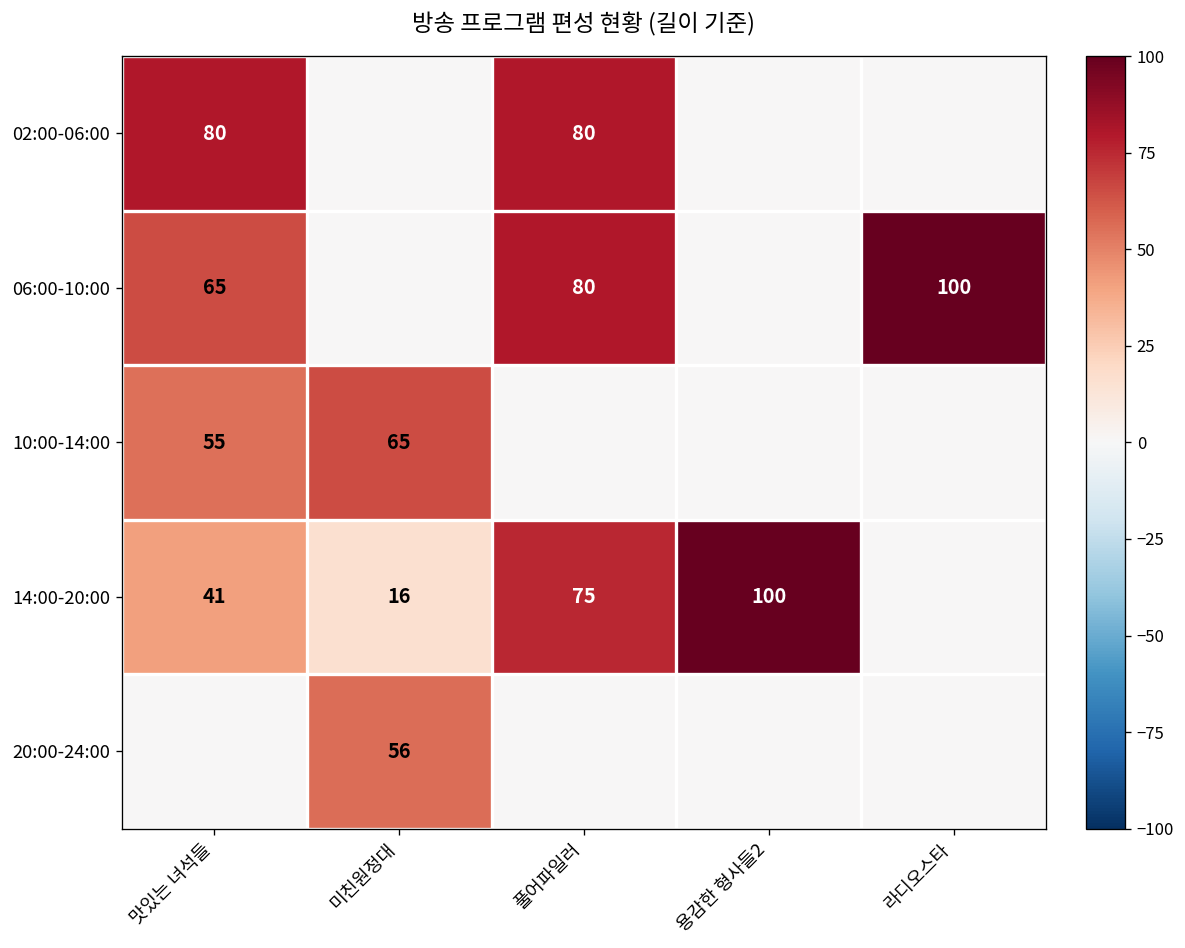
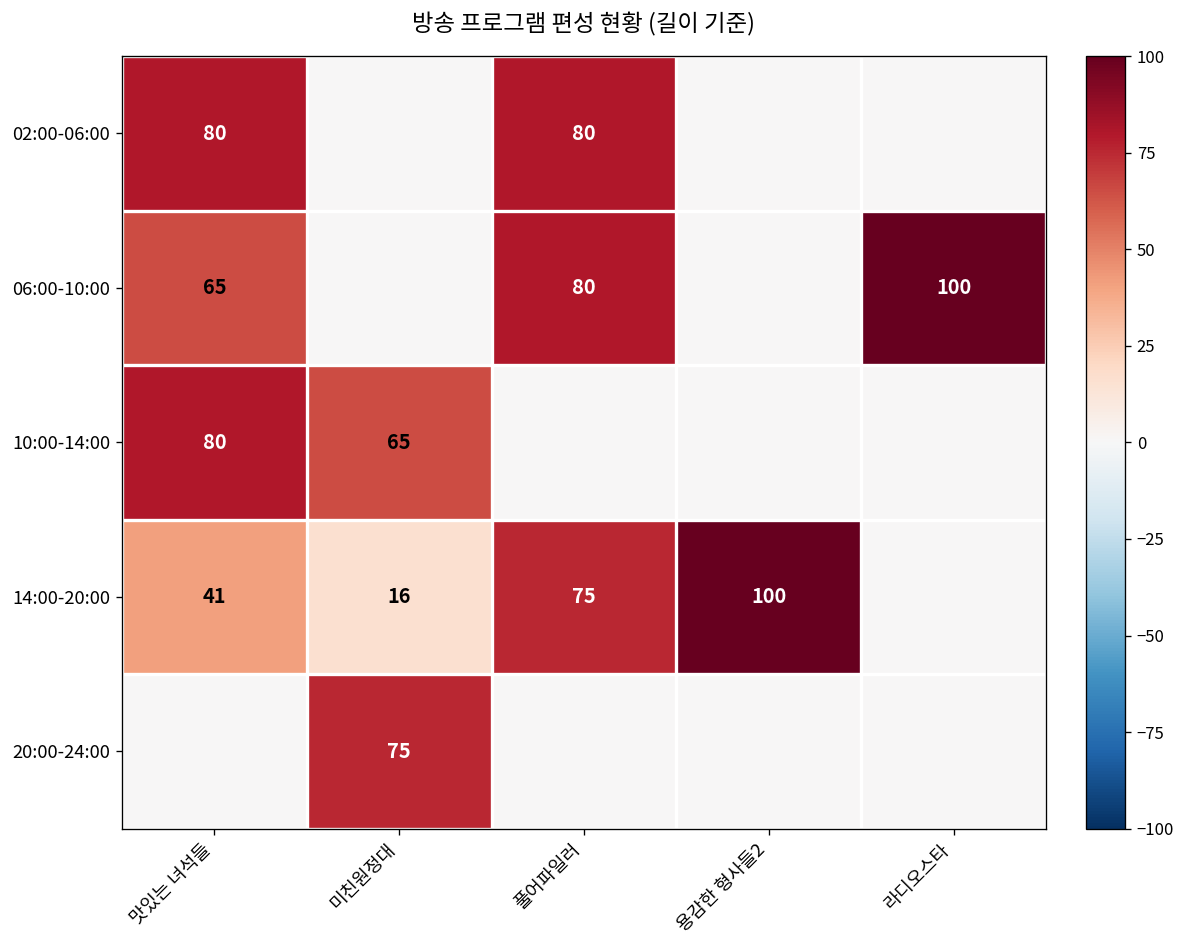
  {
    "02:00-06:00": {
      "맛있는 녀석들": 80,
      "풀어파일러": 80
    },
    "06:00-10:00": {
      "맛있는 녀석들": 65,
      "풀어파일러": 80,
      "라디오스타": 100
    },
    "10:00-14:00": {
-     "맛있는 녀석들": 55,
+     "맛있는 녀석들": 80,
      "미친원정대": 65
    },
    "14:00-20:00": {
      "맛있는 녀석들": 41,
      "미친원정대": 16,
      "풀어파일러": 75,
      "용감한 형사들2": 100
    },
    "20:00-24:00": {
-     "미친원정대": 56
+     "미친원정대": 75
    }
  }
